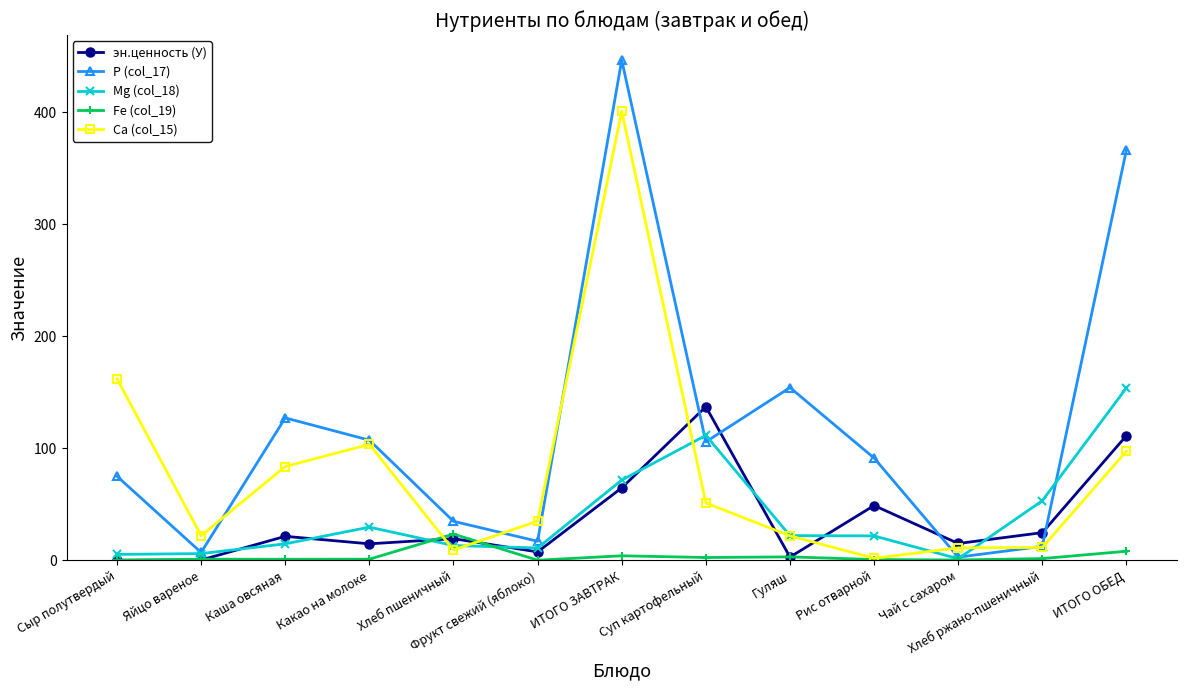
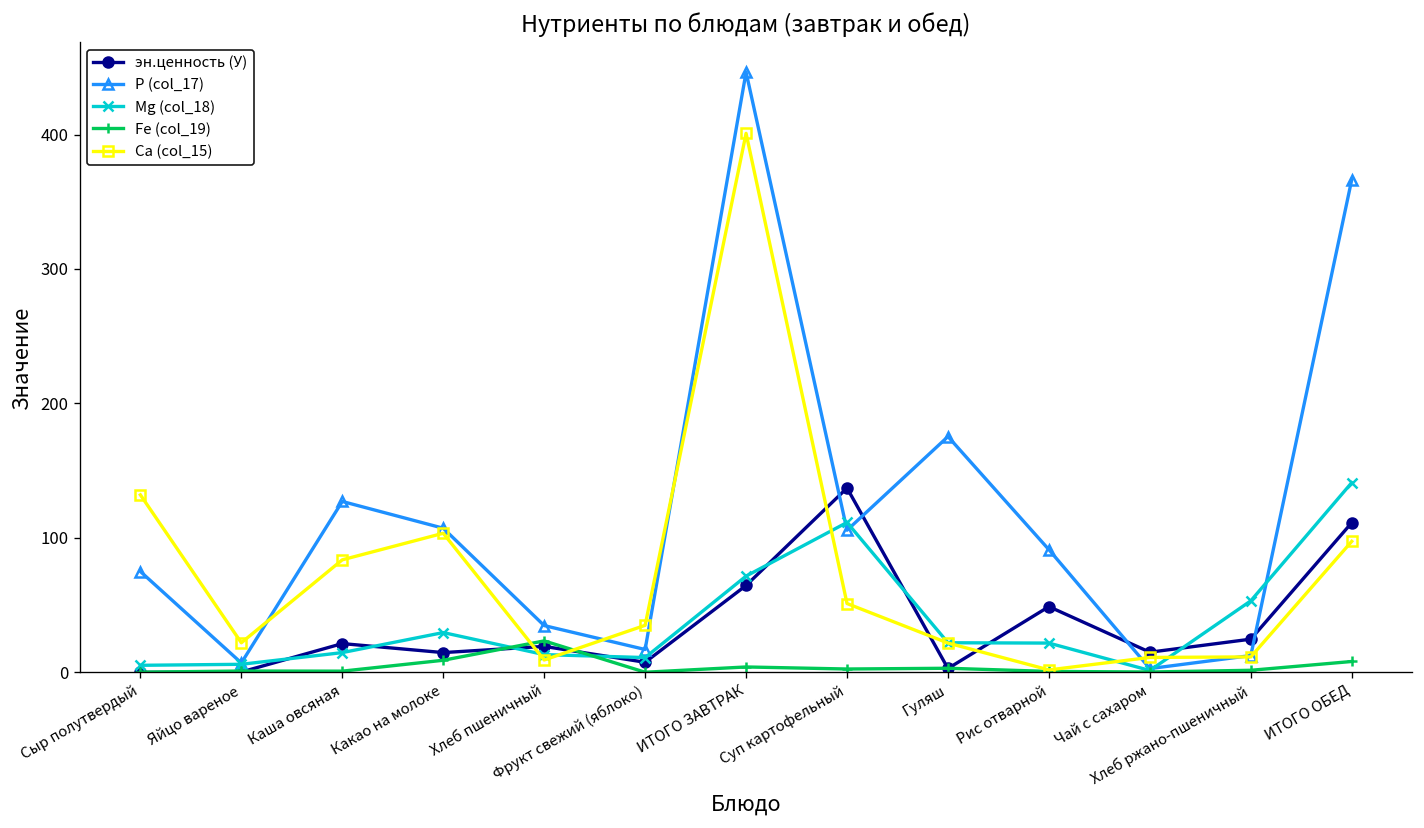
  {
    "эн.ценность (У)": {
      "Каша овсяная": 21,
      "Какао на молоке": 15,
      "Хлеб пшеничный": 19,
      "Фрукт свежий (яблоко)": 8,
      "ИТОГО ЗАВТРАК": 65,
      "Суп картофельный": 137,
      "Рис отварной": 49,
      "Чай с сахаром": 15,
      "Хлеб ржано-пшеничный": 25,
      "ИТОГО ОБЕД": 111
    },
    "Р (col_17)": {
      "Сыр полутвердый": 75,
      "Каша овсяная": 127,
      "Какао на молоке": 107,
      "Хлеб пшеничный": 35,
      "Фрукт свежий (яблоко)": 17,
      "ИТОГО ЗАВТРАК": 446,
      "Суп картофельный": 106,
-     "Гуляш": 154,
+     "Гуляш": 175,
      "Рис отварной": 91,
      "ИТОГО ОБЕД": 366
    },
    "Mg (col_18)": {
      "Сыр полутвердый": 5,
      "Каша овсяная": 15,
      "Какао на молоке": 30,
      "Хлеб пшеничный": 13,
      "Фрукт свежий (яблоко)": 11,
      "ИТОГО ЗАВТРАК": 72,
      "Суп картофельный": 112,
      "Рис отварной": 22,
      "Хлеб ржано-пшеничный": 53,
-     "ИТОГО ОБЕД": 154
+     "ИТОГО ОБЕД": 141
    },
    "Fe (col_19)": {
      "Каша овсяная": 1,
-     "Какао на молоке": 1,
+     "Какао на молоке": 9,
      "Хлеб пшеничный": 23,
      "Фрукт свежий (яблоко)": 0,
      "ИТОГО ЗАВТРАК": 4,
      "Суп картофельный": 3,
      "Хлеб ржано-пшеничный": 2,
      "ИТОГО ОБЕД": 8
    },
    "Са (col_15)": {
-     "Сыр полутвердый": 162,
+     "Сыр полутвердый": 132,
      "Яйцо вареное": 22,
      "Каша овсяная": 84,
      "Какао на молоке": 103,
      "Хлеб пшеничный": 9,
      "Фрукт свежий (яблоко)": 35,
      "ИТОГО ЗАВТРАК": 401,
      "Суп картофельный": 51,
      "Чай с сахаром": 11,
      "ИТОГО ОБЕД": 97
    }
  }
